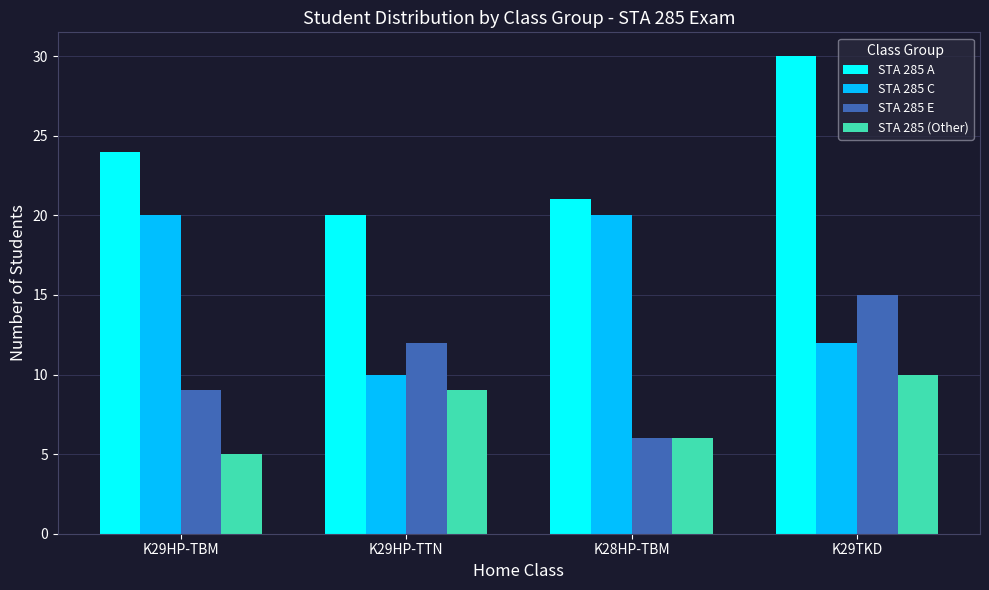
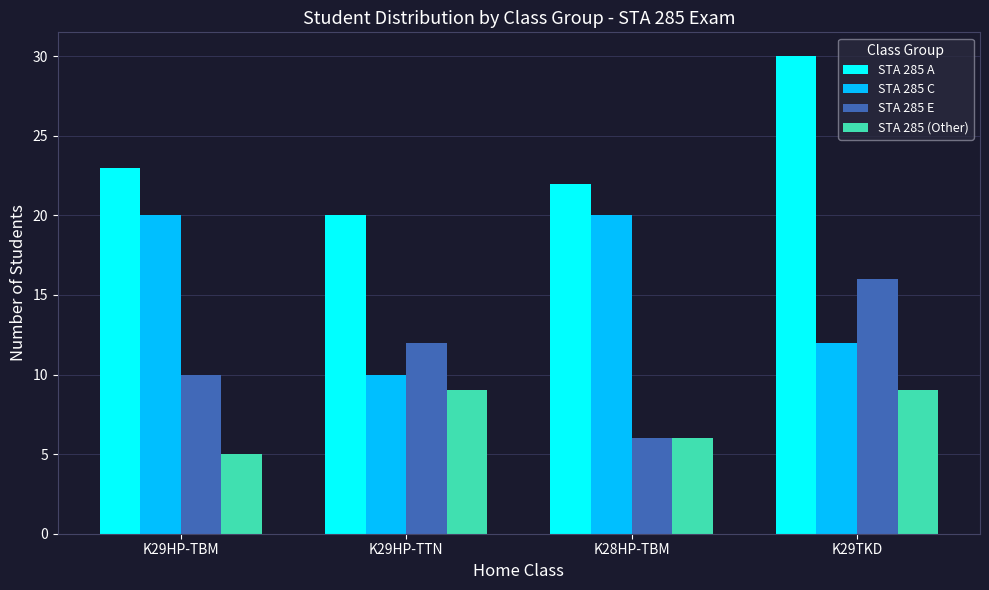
  {
    "STA 285 A": {
-     "K29HP-TBM": 24,
+     "K29HP-TBM": 23,
      "K29HP-TTN": 20,
-     "K28HP-TBM": 21,
+     "K28HP-TBM": 22,
      "K29TKD": 30
    },
    "STA 285 C": {
      "K29HP-TBM": 20,
      "K29HP-TTN": 10,
      "K28HP-TBM": 20,
      "K29TKD": 12
    },
    "STA 285 E": {
-     "K29HP-TBM": 9,
+     "K29HP-TBM": 10,
      "K29HP-TTN": 12,
      "K28HP-TBM": 6,
-     "K29TKD": 15
+     "K29TKD": 16
    },
    "STA 285 (Other)": {
      "K29HP-TBM": 5,
      "K29HP-TTN": 9,
      "K28HP-TBM": 6,
-     "K29TKD": 10
+     "K29TKD": 9
    }
  }
